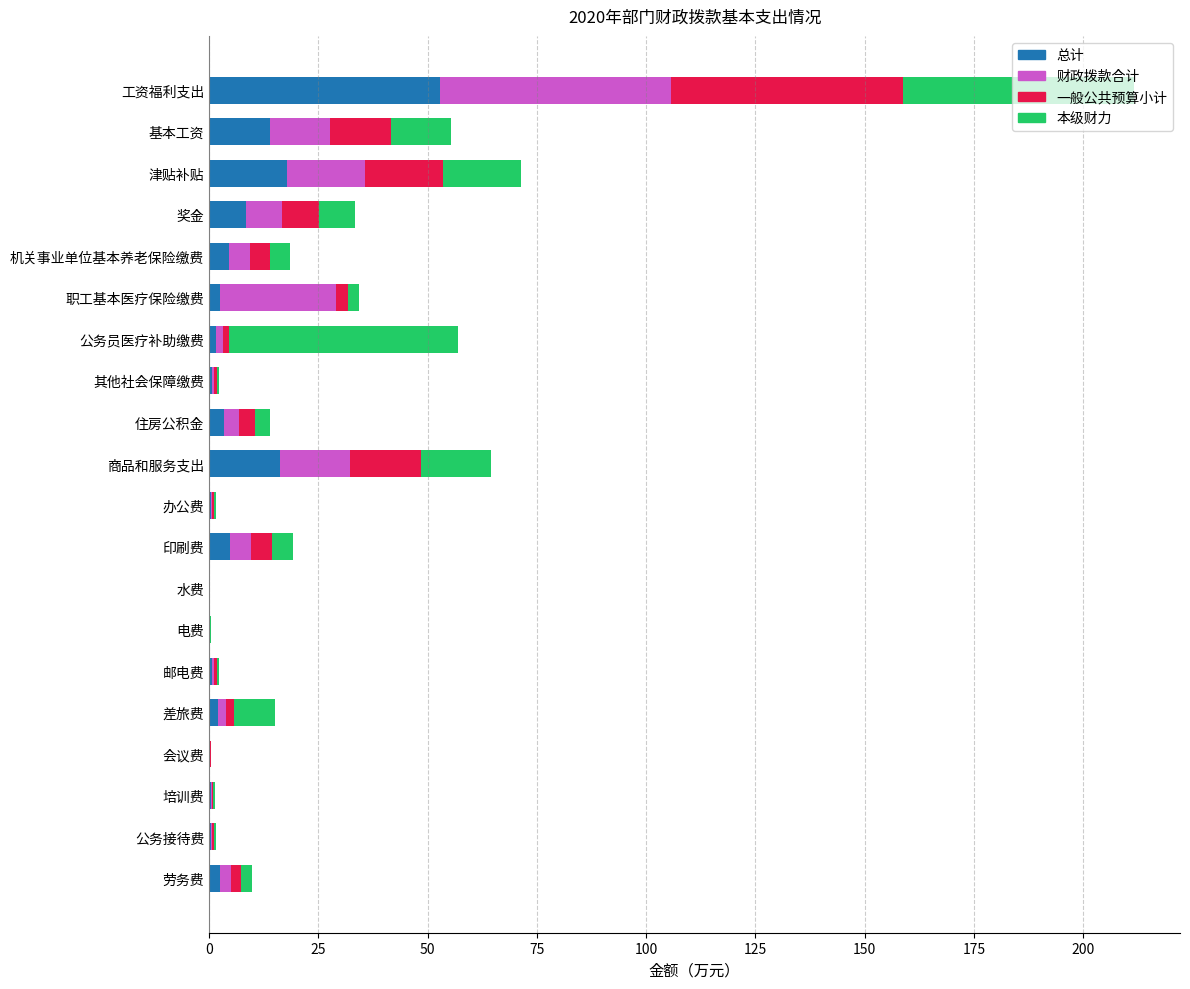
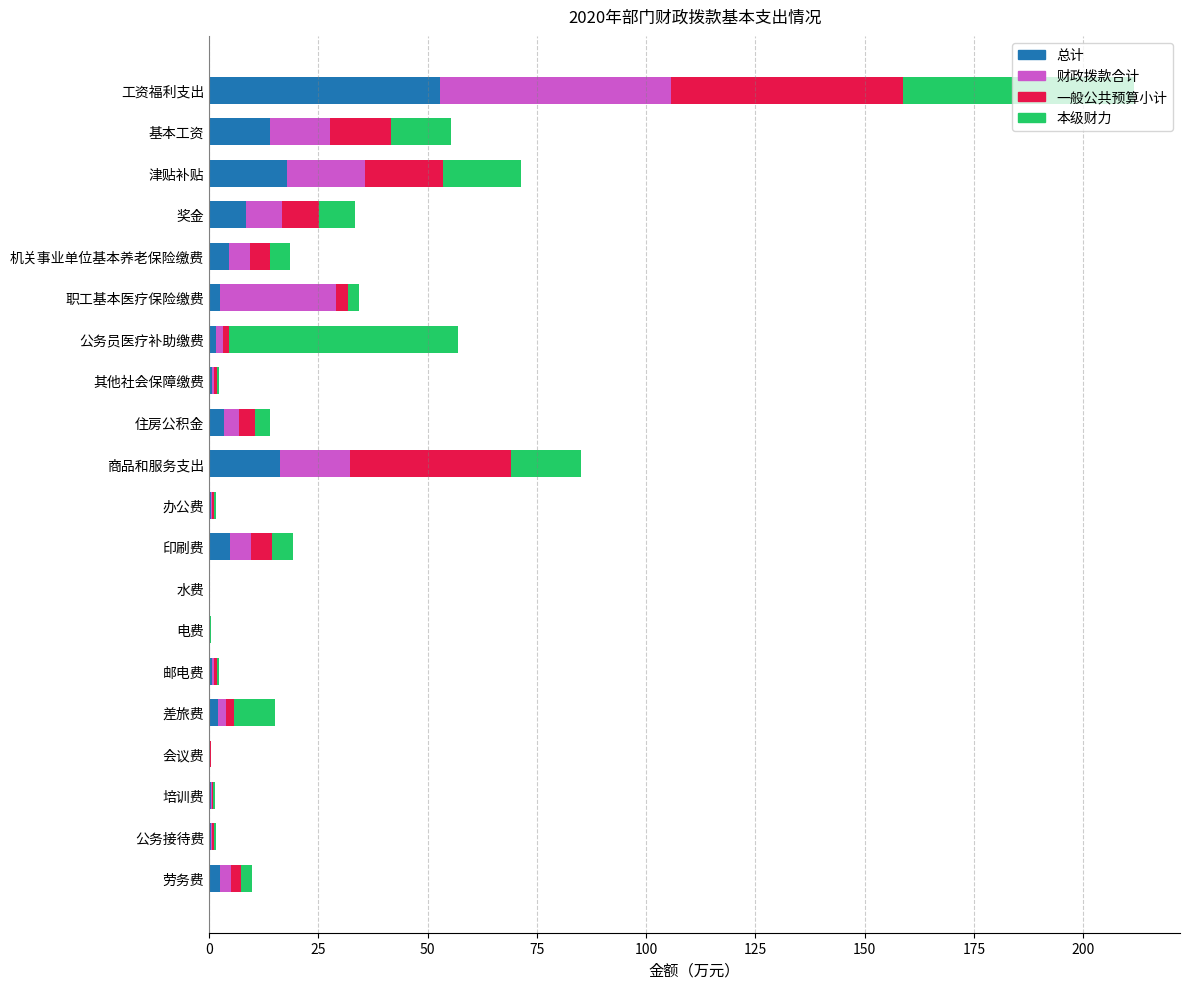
  {
    "总计": {
      "工资福利支出": 53,
      "基本工资": 14,
      "津贴补贴": 18,
      "奖金": 8,
      "机关事业单位基本养老保险缴费": 5,
      "职工基本医疗保险缴费": 3,
      "公务员医疗补助缴费": 2,
      "住房公积金": 3,
      "商品和服务支出": 16,
      "印刷费": 5,
      "邮电费": 1,
      "差旅费": 2,
      "劳务费": 2
    },
    "财政拨款合计": {
      "工资福利支出": 53,
      "基本工资": 14,
      "津贴补贴": 18,
      "奖金": 8,
      "机关事业单位基本养老保险缴费": 5,
      "职工基本医疗保险缴费": 27,
      "公务员医疗补助缴费": 2,
      "住房公积金": 3,
      "商品和服务支出": 16,
      "印刷费": 5,
      "邮电费": 1,
      "差旅费": 2,
      "劳务费": 2
    },
    "一般公共预算小计": {
      "工资福利支出": 53,
      "基本工资": 14,
      "津贴补贴": 18,
      "奖金": 8,
      "机关事业单位基本养老保险缴费": 5,
      "职工基本医疗保险缴费": 3,
      "公务员医疗补助缴费": 2,
      "住房公积金": 3,
-     "商品和服务支出": 16,
+     "商品和服务支出": 37,
      "印刷费": 5,
      "邮电费": 1,
      "差旅费": 2,
      "劳务费": 2
    }
  }
